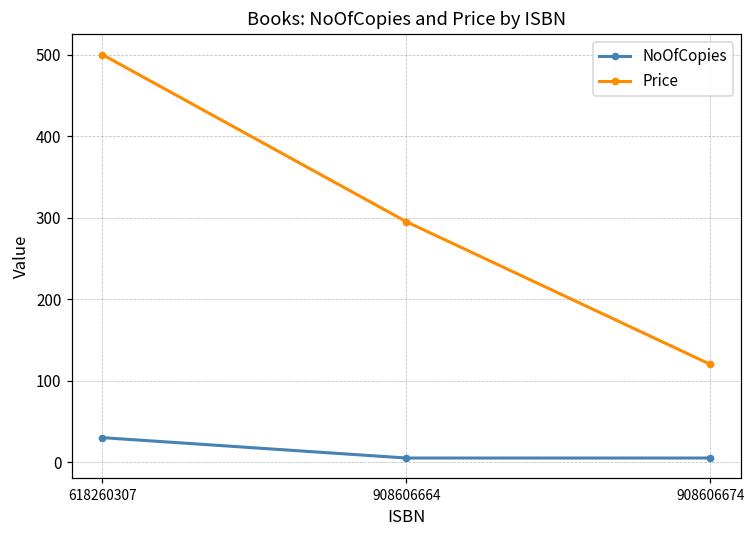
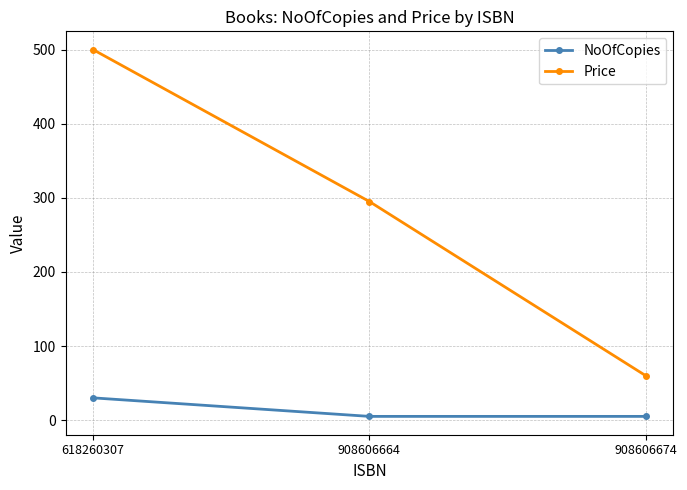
  {
    "NoOfCopies": {
      "618260307": 30,
      "908606664": 10,
      "908606674": 10
    },
    "Price": {
      "618260307": 500,
      "908606664": 300,
-     "908606674": 120
+     "908606674": 60
    }
  }
